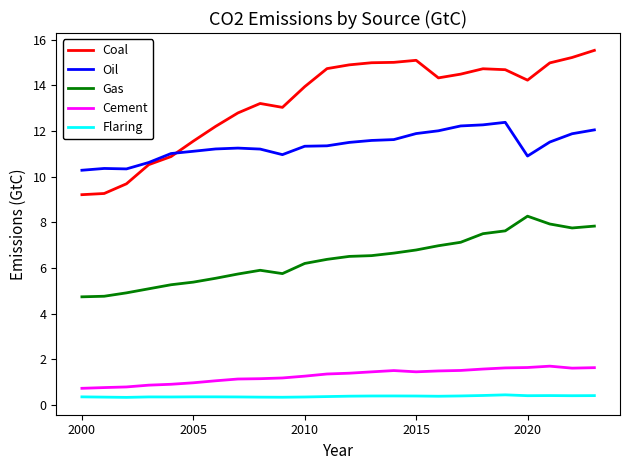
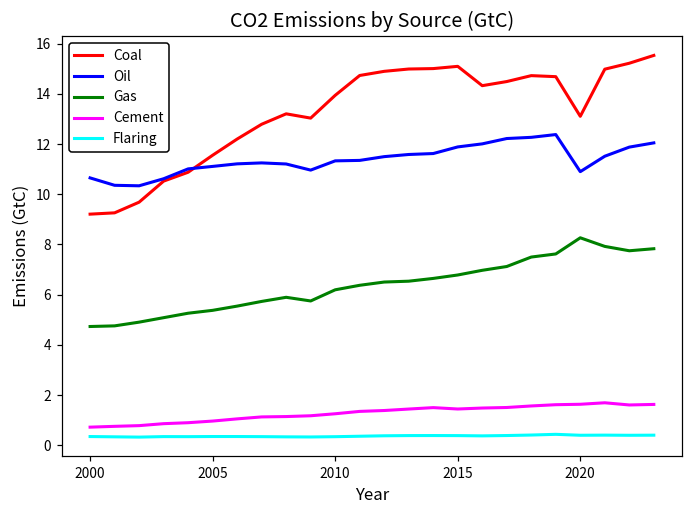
  {
    "Coal": {
      "2000": 9.2,
      "2005": 11.6,
      "2010": 13.9,
      "2015": 15.1,
-     "2020": 14.2
+     "2020": 13.1
    },
    "Oil": {
-     "2000": 10.3,
+     "2000": 10.7,
      "2005": 11.1,
      "2010": 11.3,
      "2015": 11.9,
      "2020": 10.9
    },
    "Gas": {
      "2000": 4.7,
      "2005": 5.4,
      "2010": 6.2,
      "2015": 6.8,
      "2020": 8.3
    },
    "Cement": {
      "2000": 0.7,
      "2005": 1.0,
      "2010": 1.3,
      "2015": 1.4,
      "2020": 1.6
    },
    "Flaring": {
      "2000": 0.3,
      "2005": 0.3,
      "2010": 0.3,
      "2015": 0.4,
      "2020": 0.4
    }
  }
